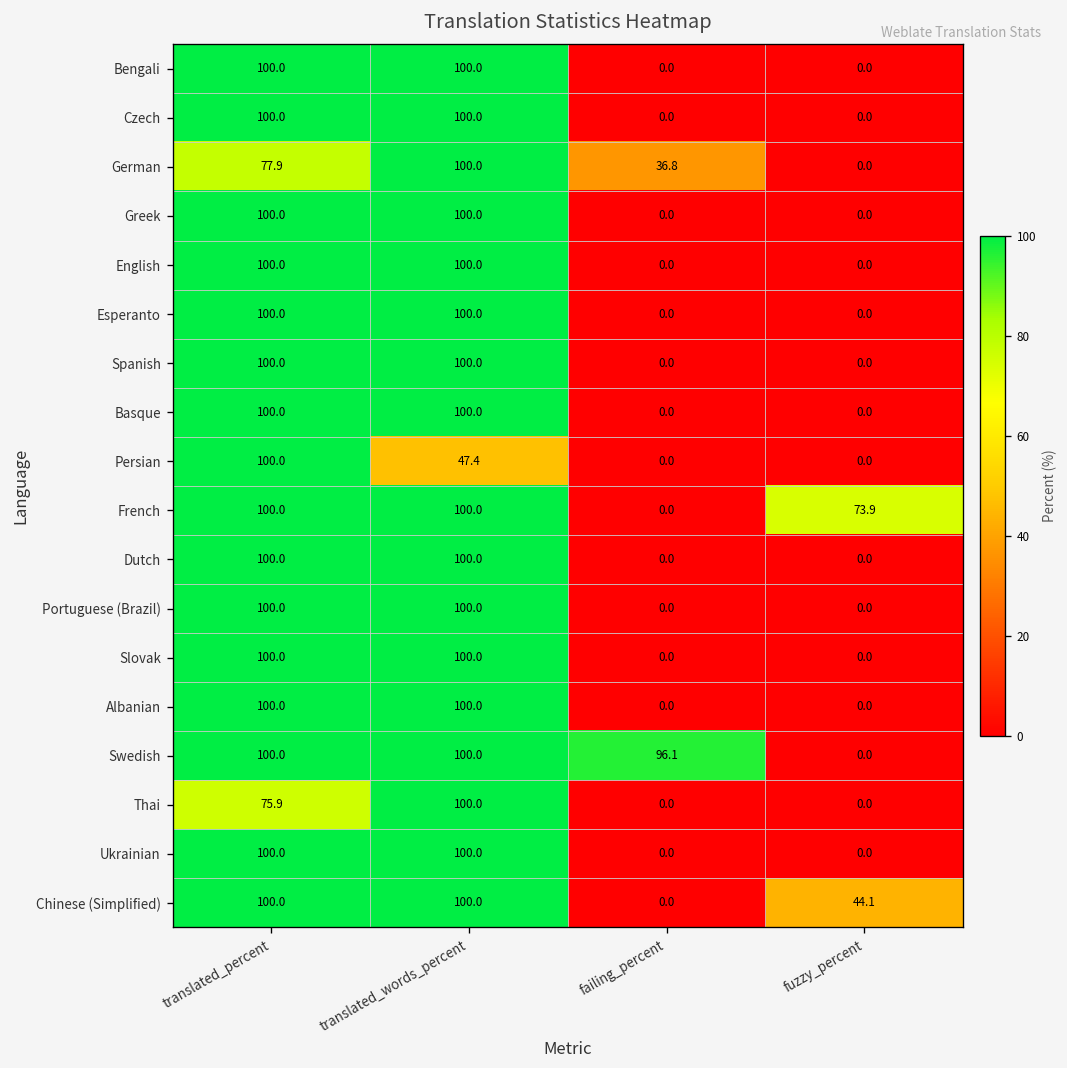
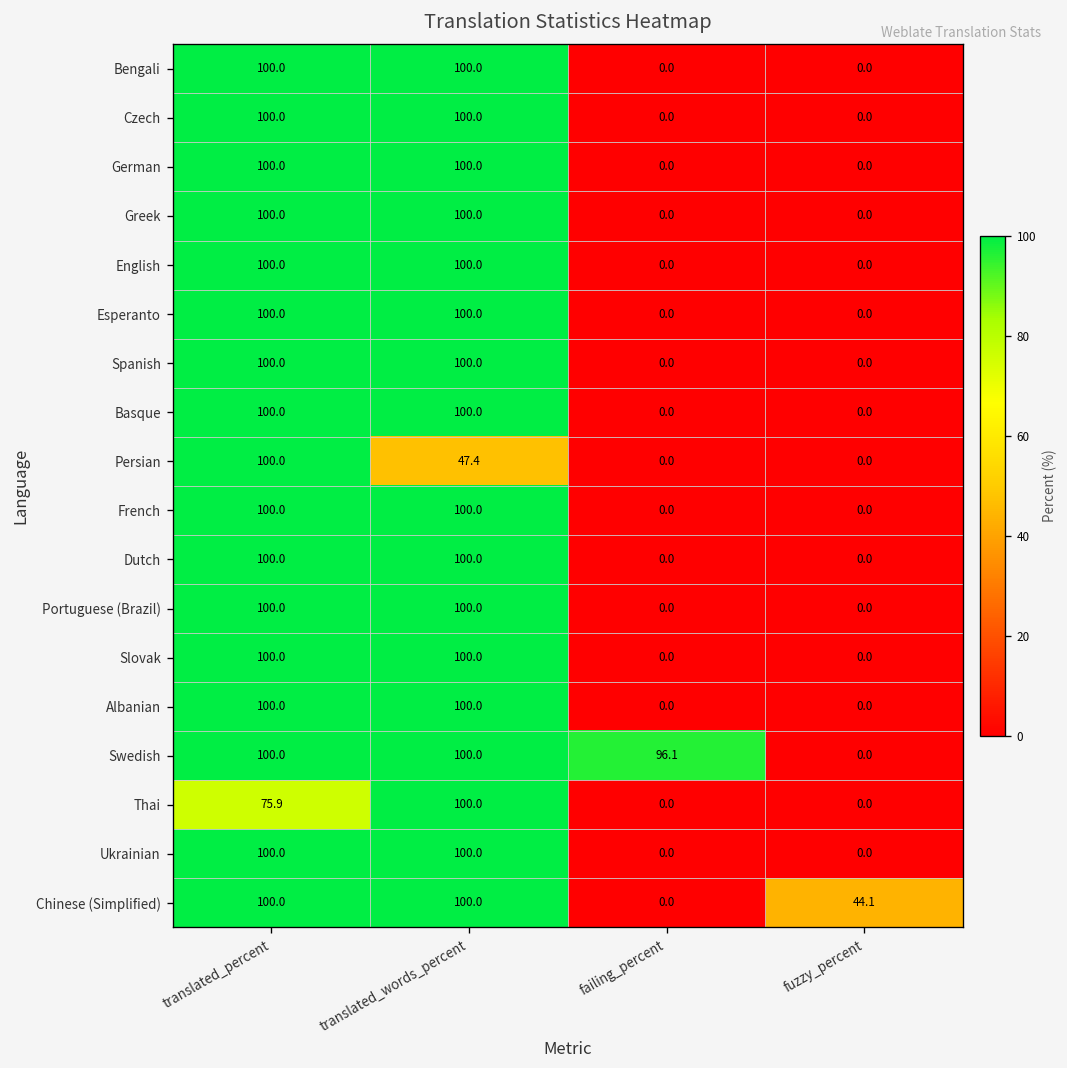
  {
    "Bengali": {
      "translated_percent": 100.0,
      "translated_words_percent": 100.0,
      "failing_percent": 0.0,
      "fuzzy_percent": 0.0
    },
    "Czech": {
      "translated_percent": 100.0,
      "translated_words_percent": 100.0,
      "failing_percent": 0.0,
      "fuzzy_percent": 0.0
    },
    "German": {
-     "translated_percent": 77.9,
+     "translated_percent": 100.0,
      "translated_words_percent": 100.0,
-     "failing_percent": 36.8,
+     "failing_percent": 0.0,
      "fuzzy_percent": 0.0
    },
    "Greek": {
      "translated_percent": 100.0,
      "translated_words_percent": 100.0,
      "failing_percent": 0.0,
      "fuzzy_percent": 0.0
    },
    "English": {
      "translated_percent": 100.0,
      "translated_words_percent": 100.0,
      "failing_percent": 0.0,
      "fuzzy_percent": 0.0
    },
    "Esperanto": {
      "translated_percent": 100.0,
      "translated_words_percent": 100.0,
      "failing_percent": 0.0,
      "fuzzy_percent": 0.0
    },
    "Spanish": {
      "translated_percent": 100.0,
      "translated_words_percent": 100.0,
      "failing_percent": 0.0,
      "fuzzy_percent": 0.0
    },
    "Basque": {
      "translated_percent": 100.0,
      "translated_words_percent": 100.0,
      "failing_percent": 0.0,
      "fuzzy_percent": 0.0
    },
    "Persian": {
      "translated_percent": 100.0,
      "translated_words_percent": 47.4,
      "failing_percent": 0.0,
      "fuzzy_percent": 0.0
    },
    "French": {
      "translated_percent": 100.0,
      "translated_words_percent": 100.0,
      "failing_percent": 0.0,
-     "fuzzy_percent": 73.9
+     "fuzzy_percent": 0.0
    },
    "Dutch": {
      "translated_percent": 100.0,
      "translated_words_percent": 100.0,
      "failing_percent": 0.0,
      "fuzzy_percent": 0.0
    },
    "Portuguese (Brazil)": {
      "translated_percent": 100.0,
      "translated_words_percent": 100.0,
      "failing_percent": 0.0,
      "fuzzy_percent": 0.0
    },
    "Slovak": {
      "translated_percent": 100.0,
      "translated_words_percent": 100.0,
      "failing_percent": 0.0,
      "fuzzy_percent": 0.0
    },
    "Albanian": {
      "translated_percent": 100.0,
      "translated_words_percent": 100.0,
      "failing_percent": 0.0,
      "fuzzy_percent": 0.0
    },
    "Swedish": {
      "translated_percent": 100.0,
      "translated_words_percent": 100.0,
      "failing_percent": 96.1,
      "fuzzy_percent": 0.0
    },
    "Thai": {
      "translated_percent": 75.9,
      "translated_words_percent": 100.0,
      "failing_percent": 0.0,
      "fuzzy_percent": 0.0
    },
    "Ukrainian": {
      "translated_percent": 100.0,
      "translated_words_percent": 100.0,
      "failing_percent": 0.0,
      "fuzzy_percent": 0.0
    },
    "Chinese (Simplified)": {
      "translated_percent": 100.0,
      "translated_words_percent": 100.0,
      "failing_percent": 0.0,
      "fuzzy_percent": 44.1
    }
  }
